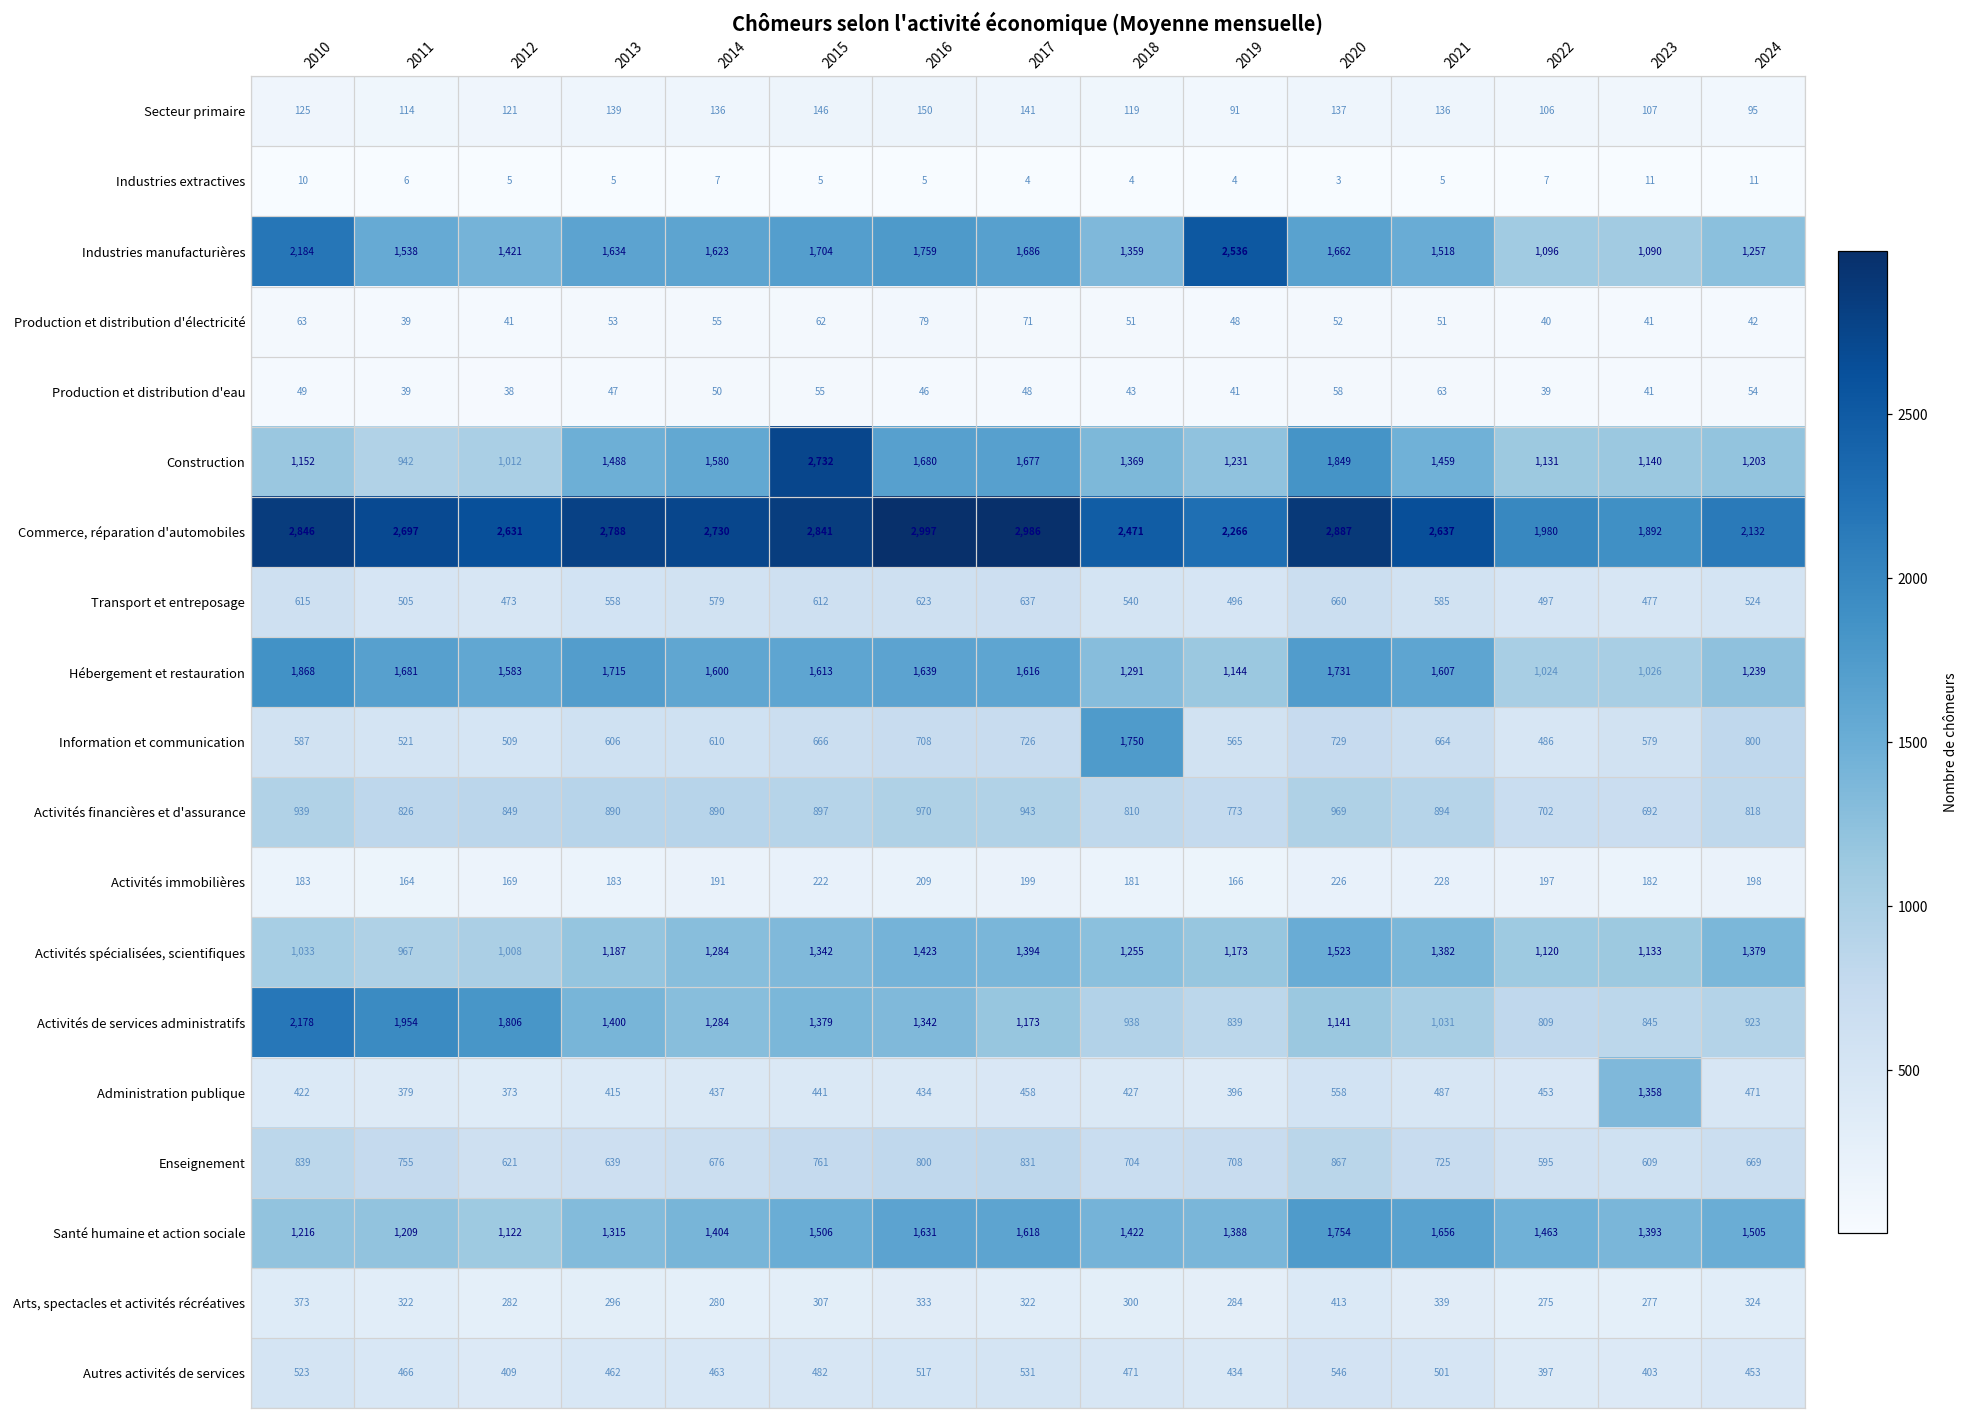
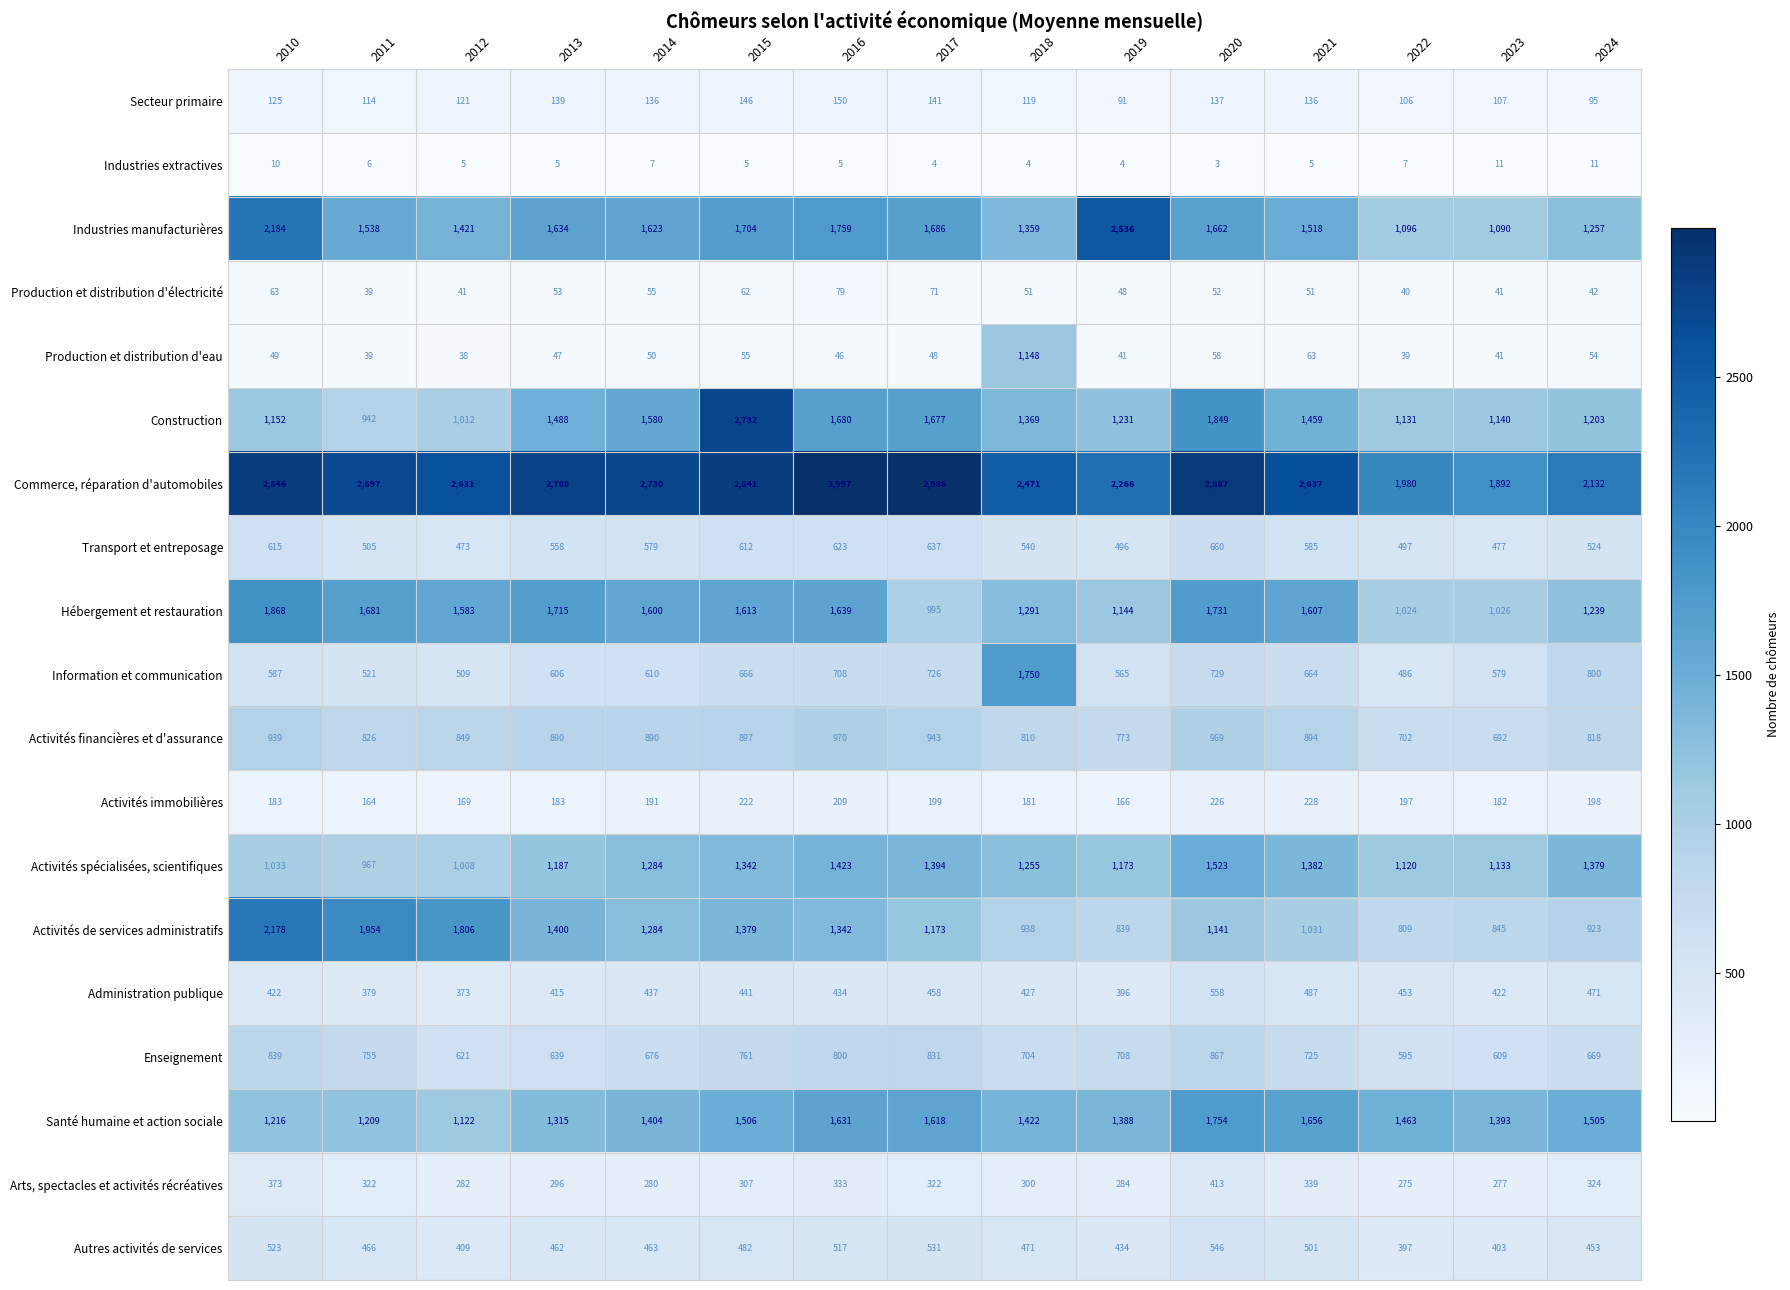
  {
    "Production et distribution d'eau": {
      "2010": "49",
      "2011": "39",
      "2012": "38",
      "2013": "47",
      "2014": "50",
      "2015": "55",
      "2016": "46",
      "2017": "48",
-     "2018": "43",
+     "2018": "1,148",
      "2019": "41",
      "2020": "58",
      "2021": "63",
      "2022": "39",
      "2023": "41",
      "2024": "54"
    },
    "Hébergement et restauration": {
      "2010": "1,868",
      "2011": "1,681",
      "2012": "1,583",
      "2013": "1,715",
      "2014": "1,600",
      "2015": "1,613",
      "2016": "1,639",
-     "2017": "1,616",
+     "2017": "995",
      "2018": "1,291",
      "2019": "1,144",
      "2020": "1,731",
      "2021": "1,607",
      "2022": "1,024",
      "2023": "1,026",
      "2024": "1,239"
    },
    "Administration publique": {
      "2010": "422",
      "2011": "379",
      "2012": "373",
      "2013": "415",
      "2014": "437",
      "2015": "441",
      "2016": "434",
      "2017": "458",
      "2018": "427",
      "2019": "396",
      "2020": "558",
      "2021": "487",
      "2022": "453",
-     "2023": "1,358",
+     "2023": "422",
      "2024": "471"
    }
  }
